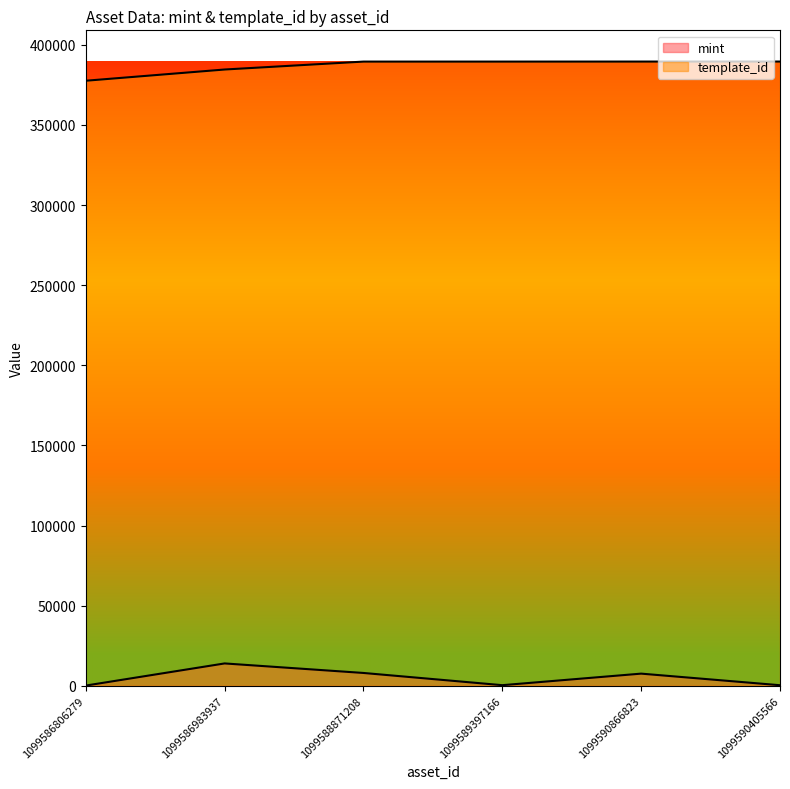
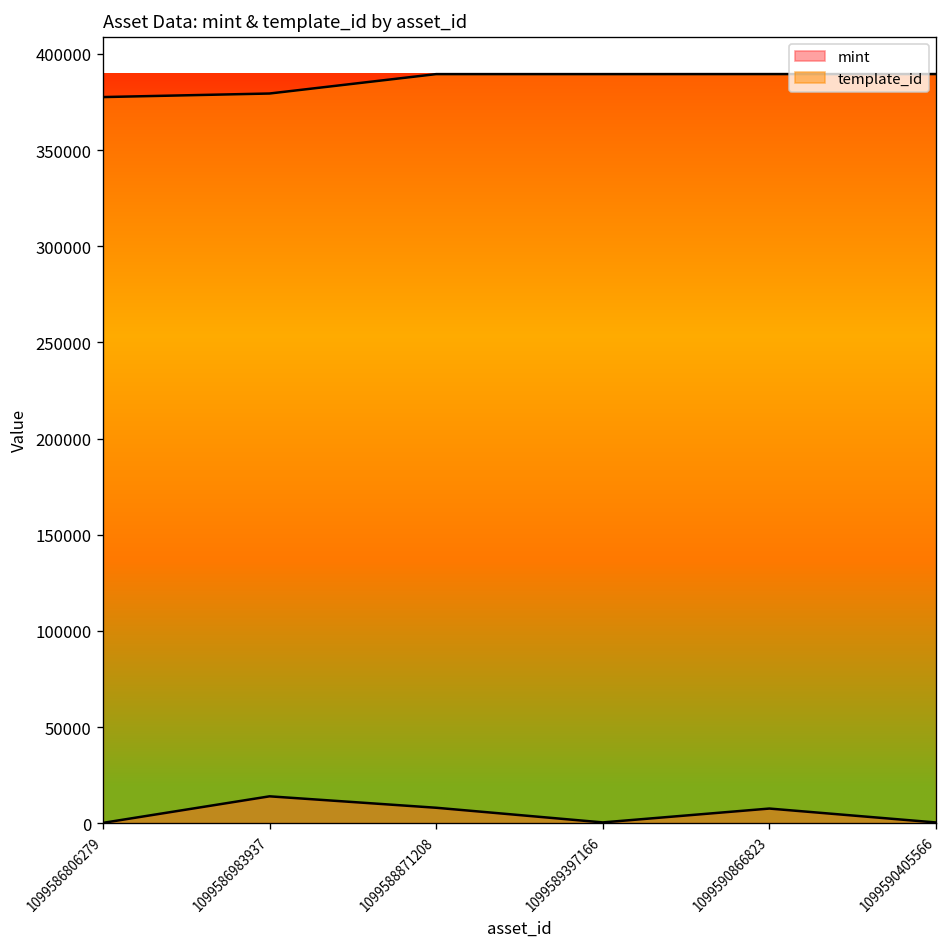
  {
    "mint": {
      "1099586806279": 0,
      "1099586983937": 14000,
      "1099588871208": 8000,
      "1099589397166": 0,
      "1099590866823": 8000,
      "1099590405566": 0
    },
    "template_id": {
      "1099586806279": 378000,
-     "1099586983937": 385000,
+     "1099586983937": 379000,
      "1099588871208": 389000,
      "1099589397166": 389000,
      "1099590866823": 390000,
      "1099590405566": 390000
    }
  }
